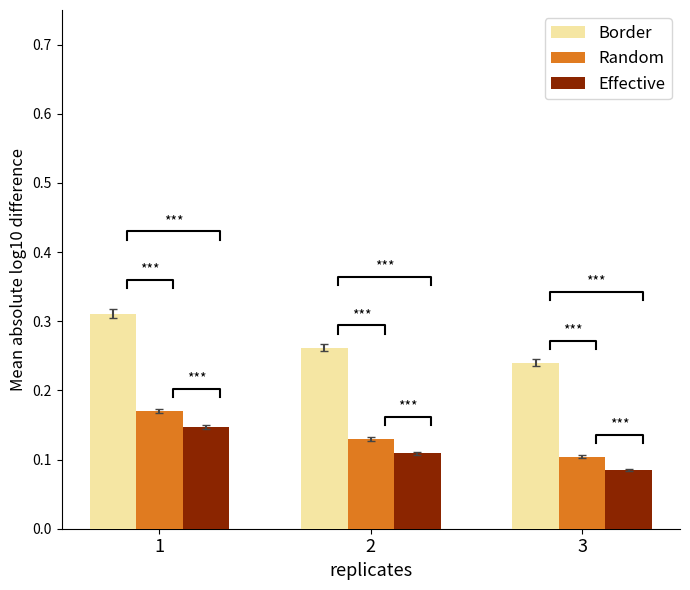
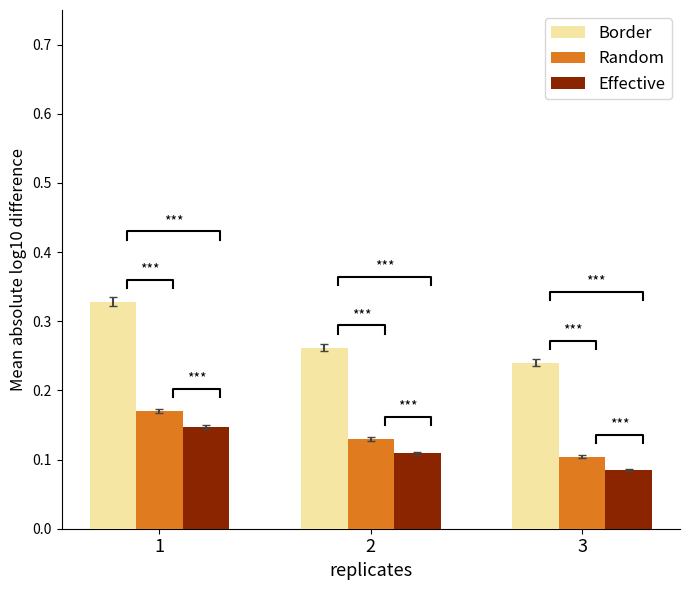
  {
    "Border": {
-     "1": 0.31,
+     "1": 0.33,
      "2": 0.26,
      "3": 0.24
    },
    "Random": {
      "1": 0.17,
      "2": 0.13,
      "3": 0.10
    },
    "Effective": {
      "1": 0.15,
      "2": 0.11,
      "3": 0.09
    }
  }
